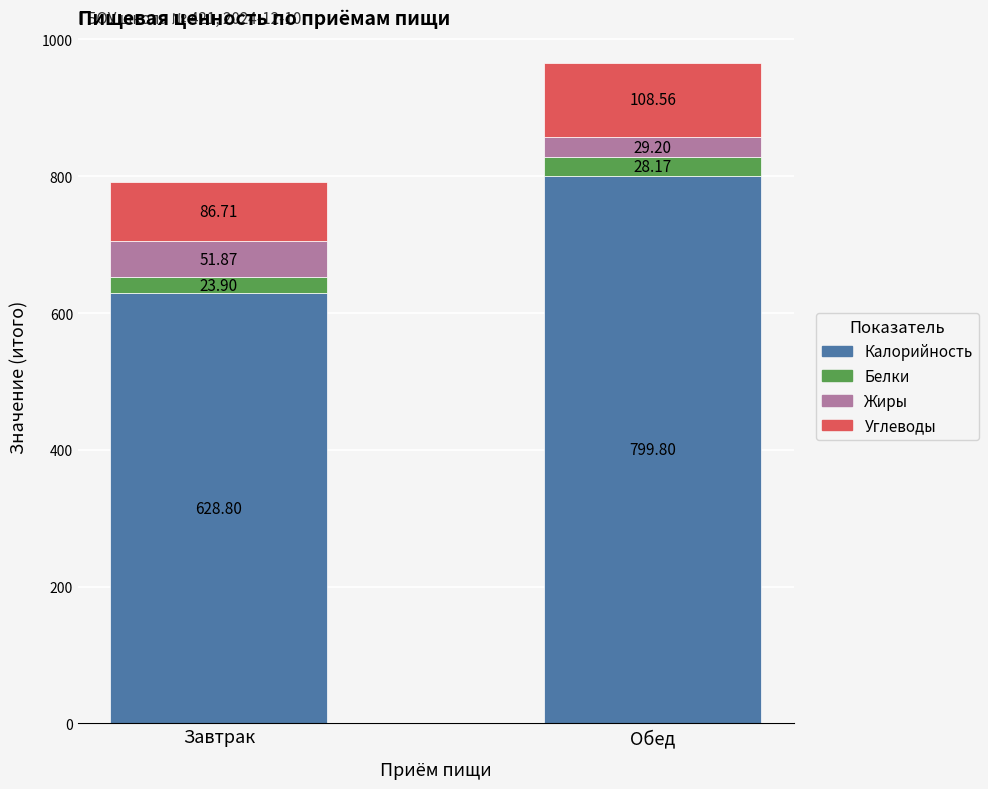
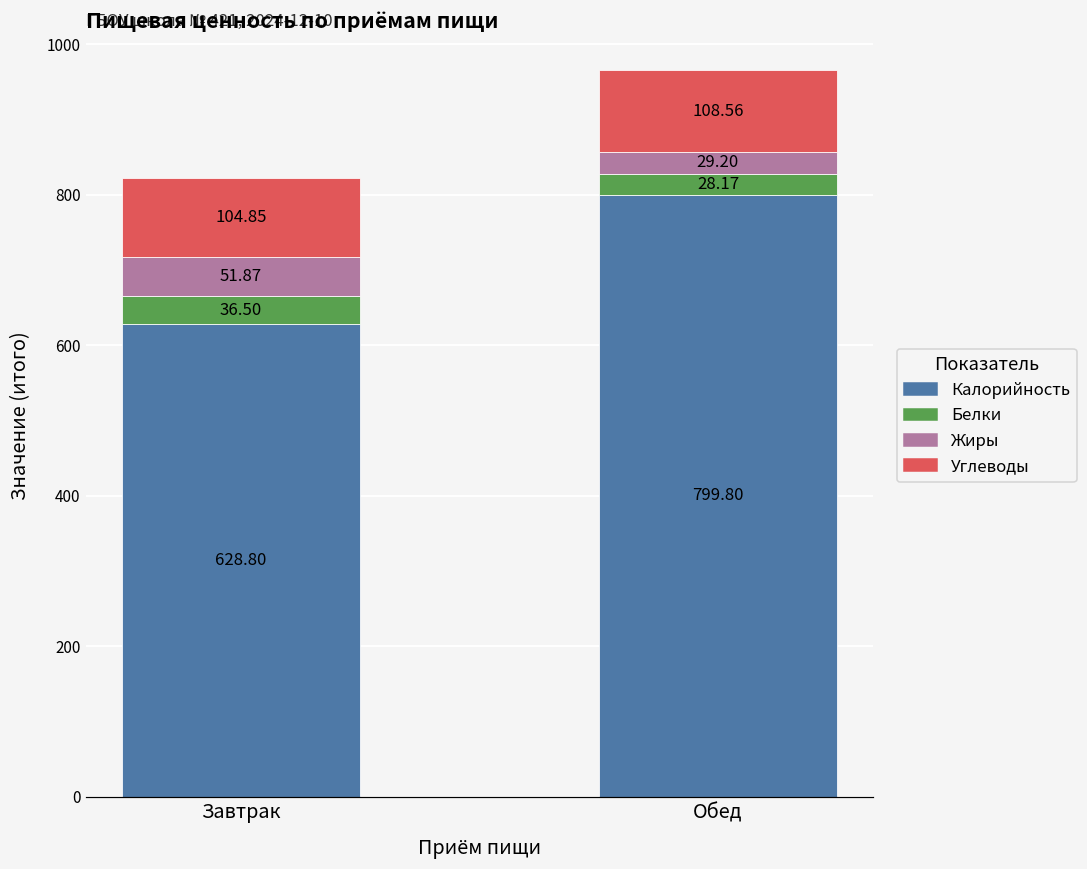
  {
    "Калорийность": {
      "Завтрак": 628.80,
      "Обед": 799.80
    },
    "Белки": {
-     "Завтрак": 23.90,
+     "Завтрак": 36.50,
      "Обед": 28.17
    },
    "Жиры": {
      "Завтрак": 51.87,
      "Обед": 29.20
    },
    "Углеводы": {
-     "Завтрак": 86.71,
+     "Завтрак": 104.85,
      "Обед": 108.56
    }
  }
